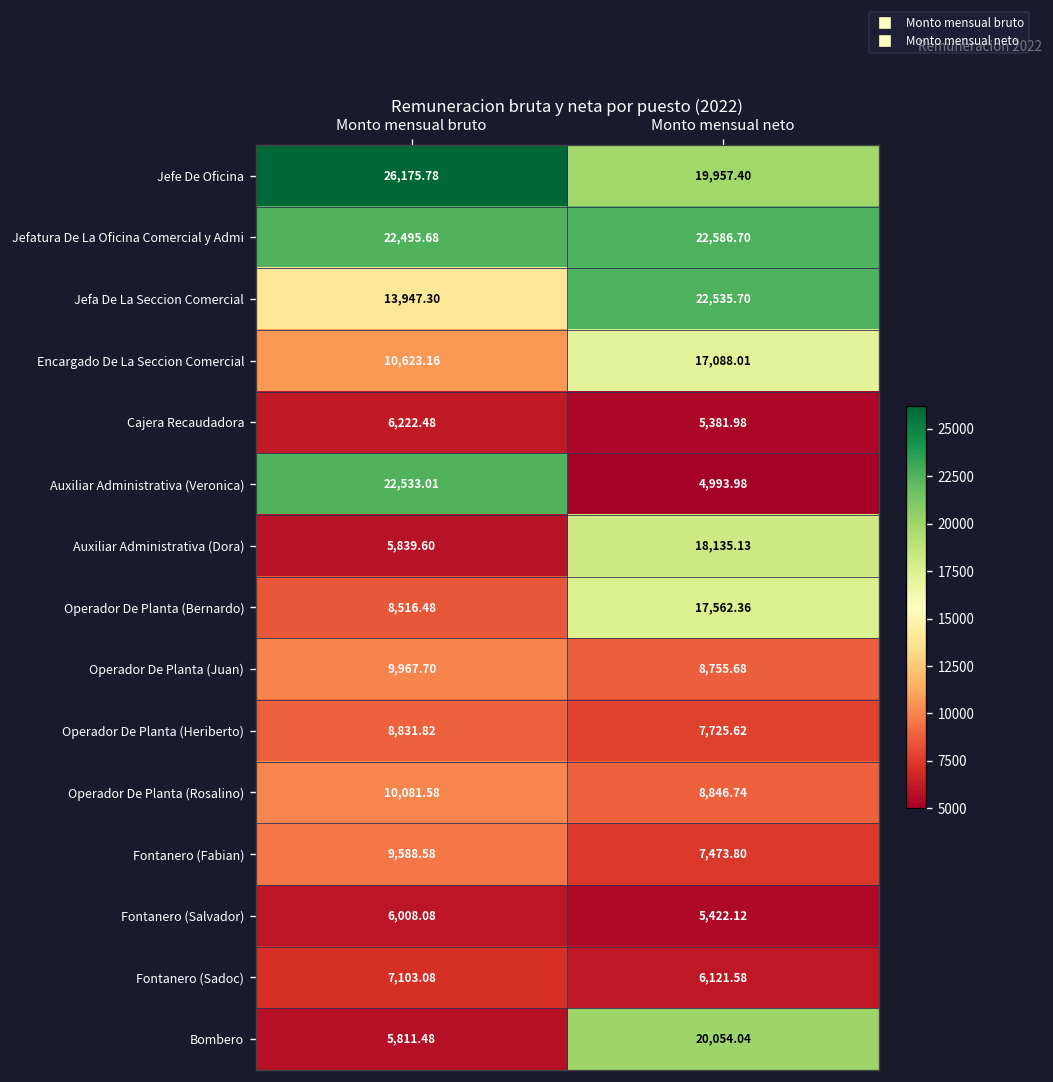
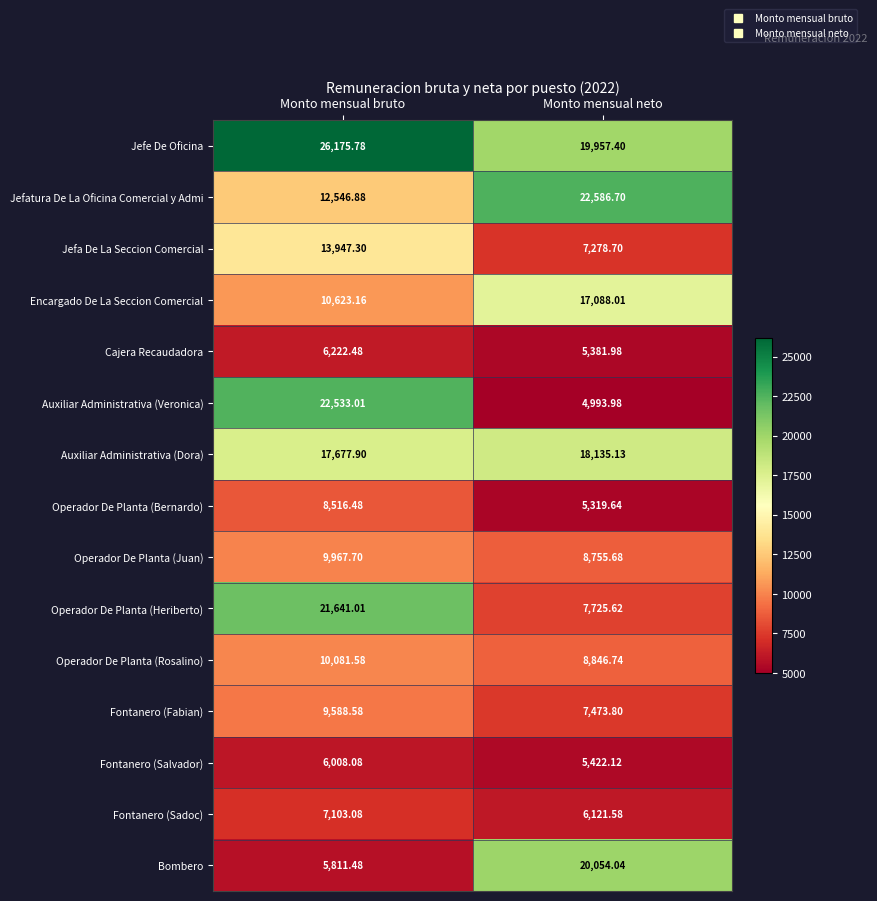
  {
    "Jefe De Oficina": {
      "Monto mensual bruto": "26,175.78",
      "Monto mensual neto": "19,957.40"
    },
    "Jefatura De La Oficina Comercial y Admi": {
-     "Monto mensual bruto": "22,495.68",
+     "Monto mensual bruto": "12,546.88",
      "Monto mensual neto": "22,586.70"
    },
    "Jefa De La Seccion Comercial": {
      "Monto mensual bruto": "13,947.30",
-     "Monto mensual neto": "22,535.70"
+     "Monto mensual neto": "7,278.70"
    },
    "Encargado De La Seccion Comercial": {
      "Monto mensual bruto": "10,623.16",
      "Monto mensual neto": "17,088.01"
    },
    "Cajera Recaudadora": {
      "Monto mensual bruto": "6,222.48",
      "Monto mensual neto": "5,381.98"
    },
    "Auxiliar Administrativa (Veronica)": {
      "Monto mensual bruto": "22,533.01",
      "Monto mensual neto": "4,993.98"
    },
    "Auxiliar Administrativa (Dora)": {
-     "Monto mensual bruto": "5,839.60",
+     "Monto mensual bruto": "17,677.90",
      "Monto mensual neto": "18,135.13"
    },
    "Operador De Planta (Bernardo)": {
      "Monto mensual bruto": "8,516.48",
-     "Monto mensual neto": "17,562.36"
+     "Monto mensual neto": "5,319.64"
    },
    "Operador De Planta (Juan)": {
      "Monto mensual bruto": "9,967.70",
      "Monto mensual neto": "8,755.68"
    },
    "Operador De Planta (Heriberto)": {
-     "Monto mensual bruto": "8,831.82",
+     "Monto mensual bruto": "21,641.01",
      "Monto mensual neto": "7,725.62"
    },
    "Operador De Planta (Rosalino)": {
      "Monto mensual bruto": "10,081.58",
      "Monto mensual neto": "8,846.74"
    },
    "Fontanero (Fabian)": {
      "Monto mensual bruto": "9,588.58",
      "Monto mensual neto": "7,473.80"
    },
    "Fontanero (Salvador)": {
      "Monto mensual bruto": "6,008.08",
      "Monto mensual neto": "5,422.12"
    },
    "Fontanero (Sadoc)": {
      "Monto mensual bruto": "7,103.08",
      "Monto mensual neto": "6,121.58"
    },
    "Bombero": {
      "Monto mensual bruto": "5,811.48",
      "Monto mensual neto": "20,054.04"
    }
  }
